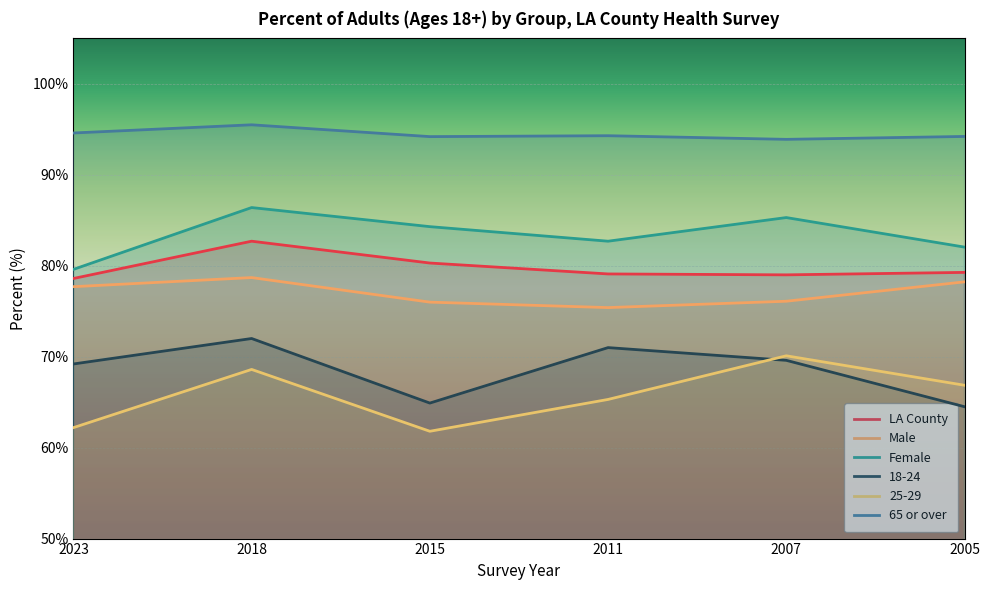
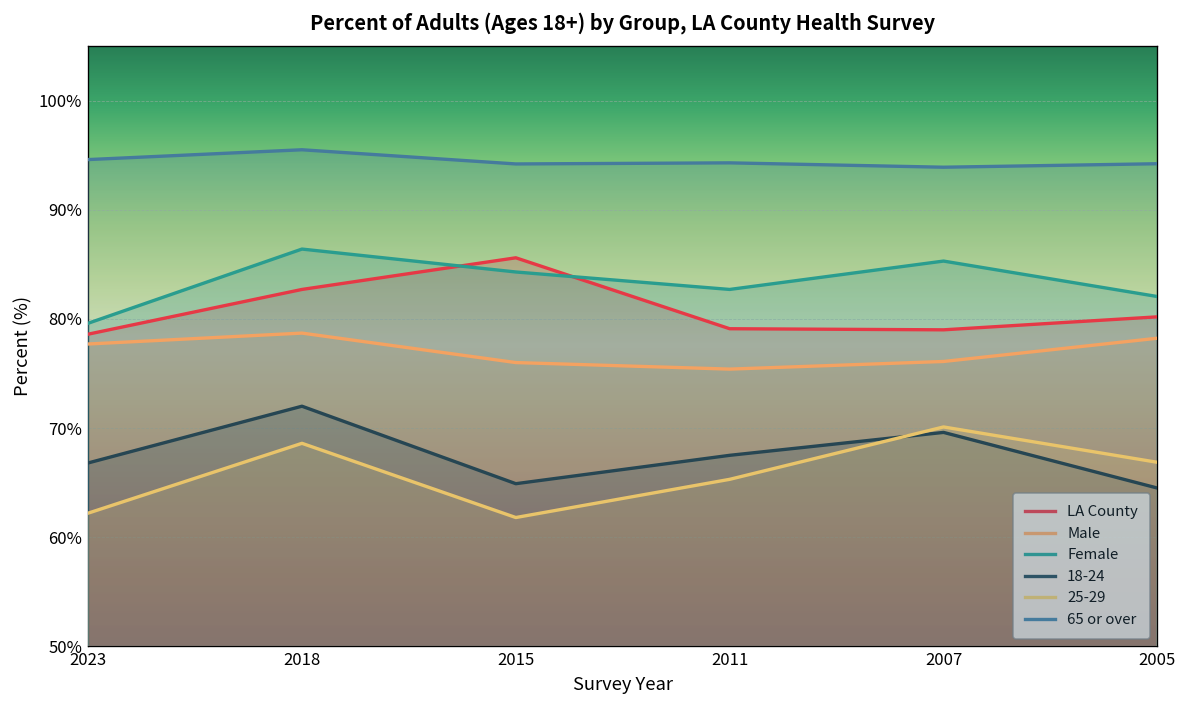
  {
    "LA County": {
      "2023": "79%",
      "2018": "83%",
-     "2015": "80%",
+     "2015": "86%",
      "2011": "79%",
      "2007": "79%",
-     "2005": "79%"
+     "2005": "80%"
    },
    "18-24": {
-     "2023": "69%",
+     "2023": "67%",
      "2018": "72%",
      "2015": "65%",
-     "2011": "71%",
+     "2011": "68%",
      "2007": "70%",
      "2005": "65%"
    }
  }
